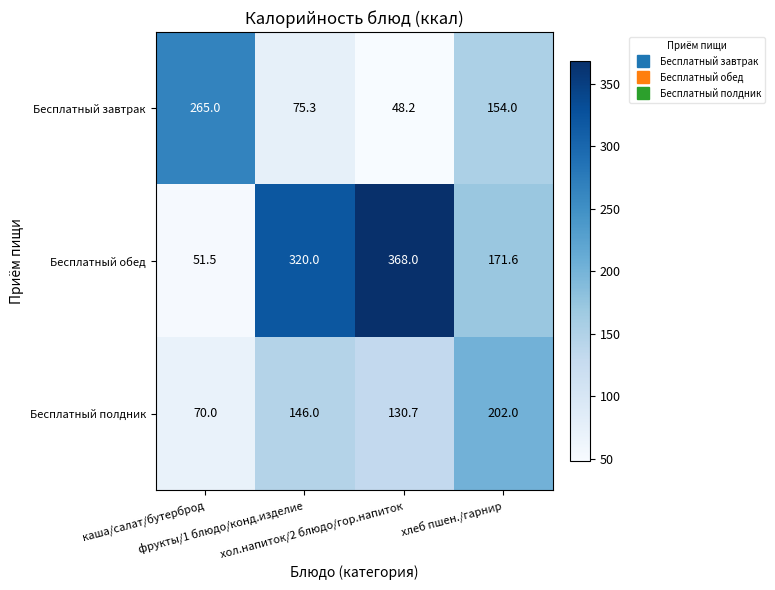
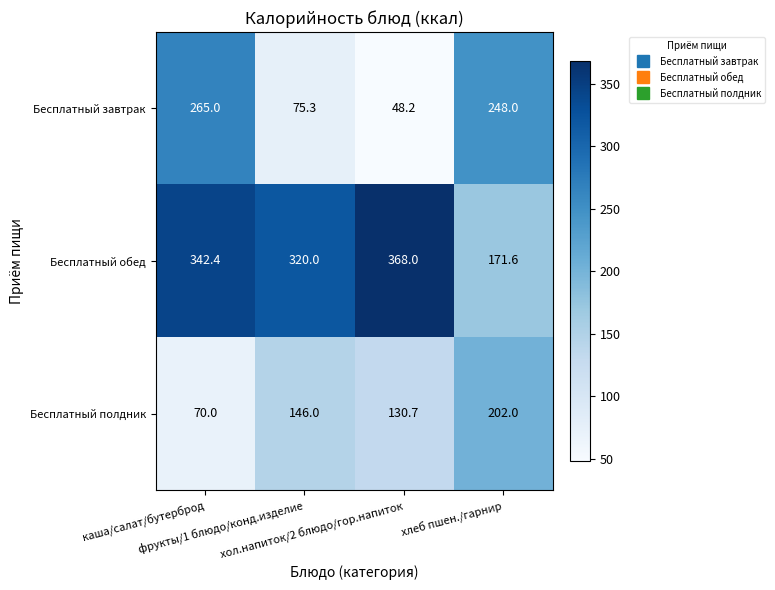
  {
    "Бесплатный завтрак": {
      "каша/салат/бутерброд": 265.0,
      "фрукты/1 блюдо/конд.изделие": 75.3,
      "хол.напиток/2 блюдо/гор.напиток": 48.2,
-     "хлеб пшен./гарнир": 154.0
+     "хлеб пшен./гарнир": 248.0
    },
    "Бесплатный обед": {
-     "каша/салат/бутерброд": 51.5,
+     "каша/салат/бутерброд": 342.4,
      "фрукты/1 блюдо/конд.изделие": 320.0,
      "хол.напиток/2 блюдо/гор.напиток": 368.0,
      "хлеб пшен./гарнир": 171.6
    },
    "Бесплатный полдник": {
      "каша/салат/бутерброд": 70.0,
      "фрукты/1 блюдо/конд.изделие": 146.0,
      "хол.напиток/2 блюдо/гор.напиток": 130.7,
      "хлеб пшен./гарнир": 202.0
    }
  }
